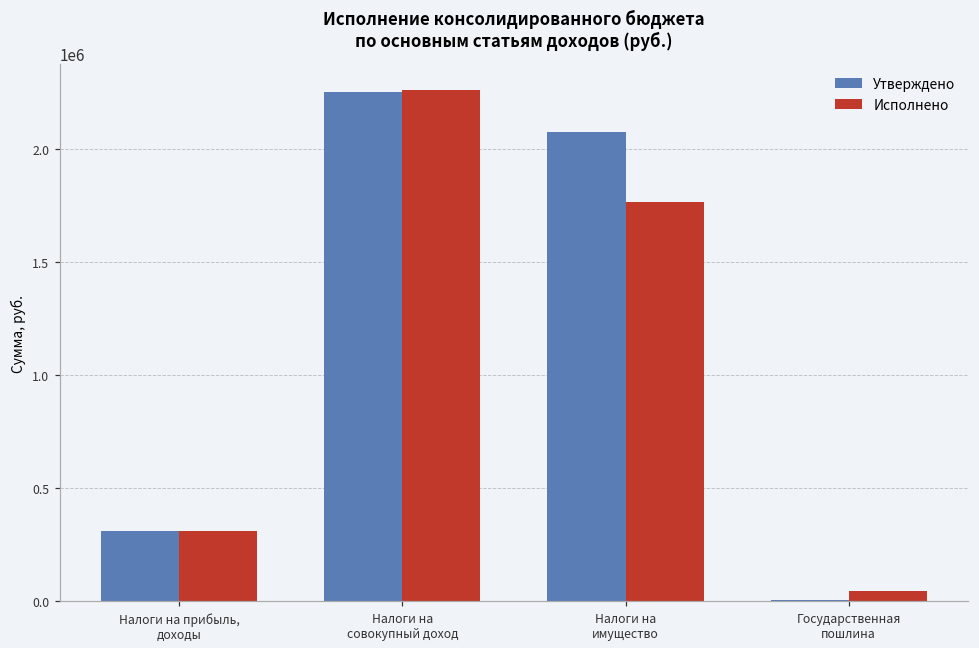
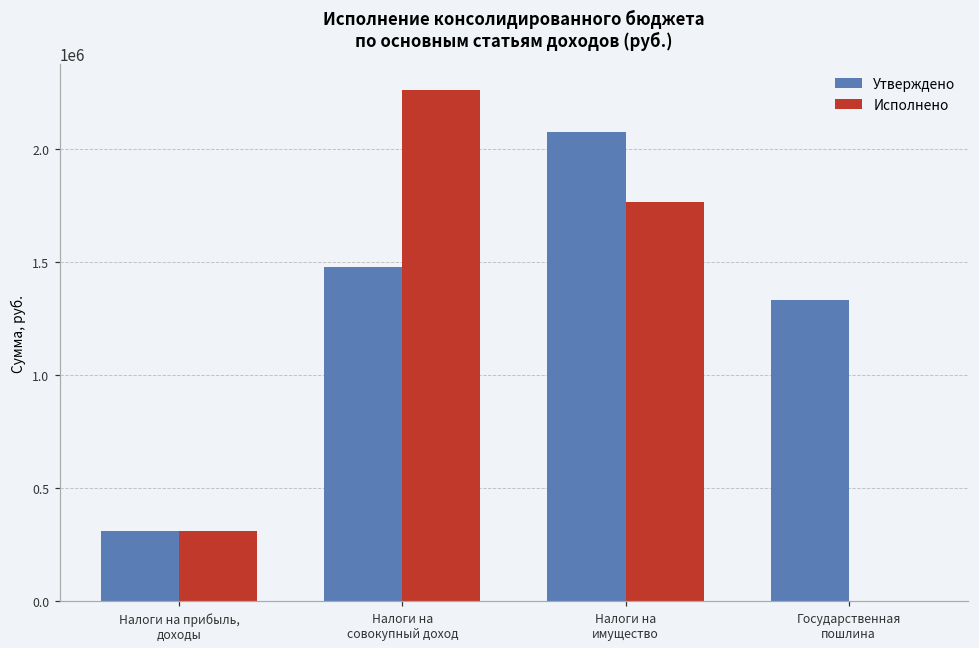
  {
    "Утверждено": {
      "Налоги на прибыль, доходы": 310000,
-     "Налоги на совокупный доход": 2250000,
+     "Налоги на совокупный доход": 1480000,
      "Налоги на имущество": 2070000,
-     "Государственная пошлина": 10000
+     "Государственная пошлина": 1330000
    },
    "Исполнено": {
      "Налоги на прибыль, доходы": 310000,
      "Налоги на совокупный доход": 2260000,
      "Налоги на имущество": 1770000,
-     "Государственная пошлина": 40000
+     "Государственная пошлина": 0
    }
  }
